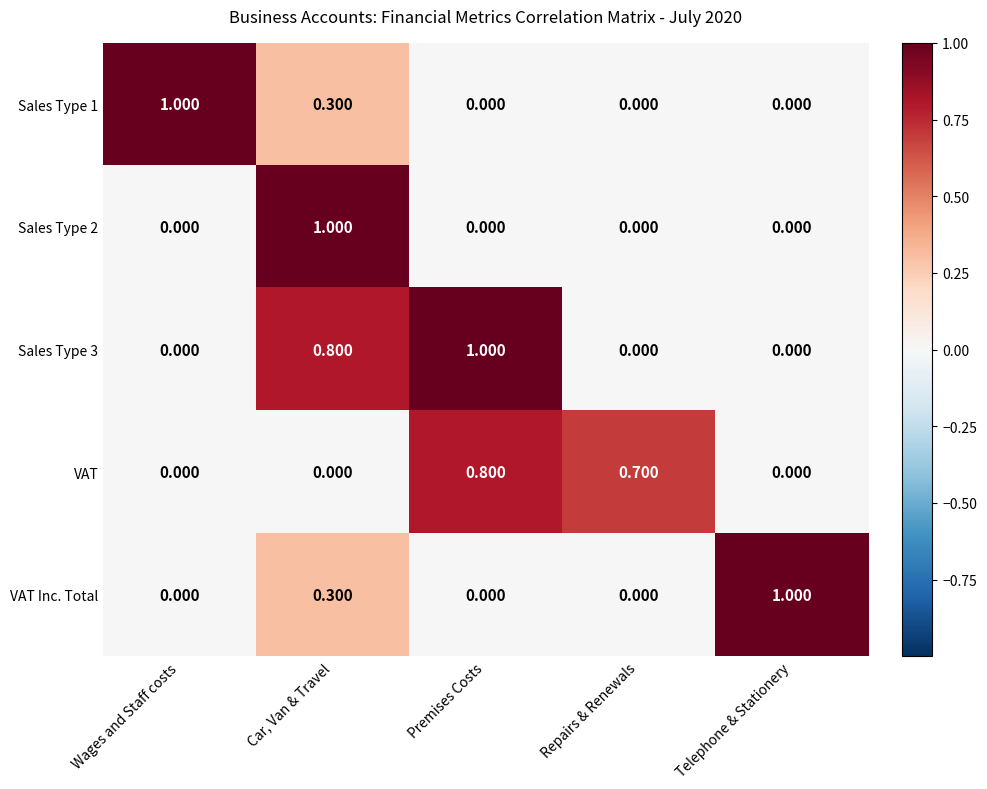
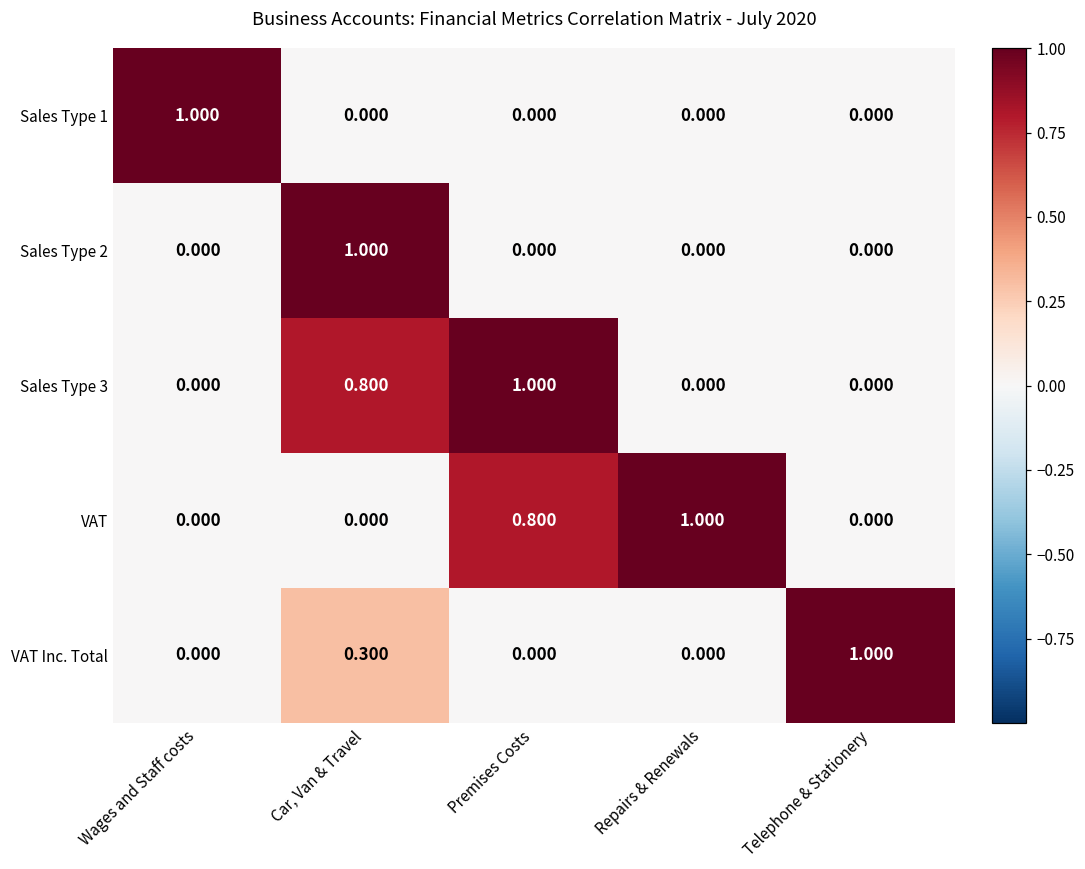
  {
    "Sales Type 1": {
      "Wages and Staff costs": 1.000,
-     "Car, Van & Travel": 0.300,
+     "Car, Van & Travel": 0.000,
      "Premises Costs": 0.000,
      "Repairs & Renewals": 0.000,
      "Telephone & Stationery": 0.000
    },
    "Sales Type 2": {
      "Wages and Staff costs": 0.000,
      "Car, Van & Travel": 1.000,
      "Premises Costs": 0.000,
      "Repairs & Renewals": 0.000,
      "Telephone & Stationery": 0.000
    },
    "Sales Type 3": {
      "Wages and Staff costs": 0.000,
      "Car, Van & Travel": 0.800,
      "Premises Costs": 1.000,
      "Repairs & Renewals": 0.000,
      "Telephone & Stationery": 0.000
    },
    "VAT": {
      "Wages and Staff costs": 0.000,
      "Car, Van & Travel": 0.000,
      "Premises Costs": 0.800,
-     "Repairs & Renewals": 0.700,
+     "Repairs & Renewals": 1.000,
      "Telephone & Stationery": 0.000
    },
    "VAT Inc. Total": {
      "Wages and Staff costs": 0.000,
      "Car, Van & Travel": 0.300,
      "Premises Costs": 0.000,
      "Repairs & Renewals": 0.000,
      "Telephone & Stationery": 1.000
    }
  }
